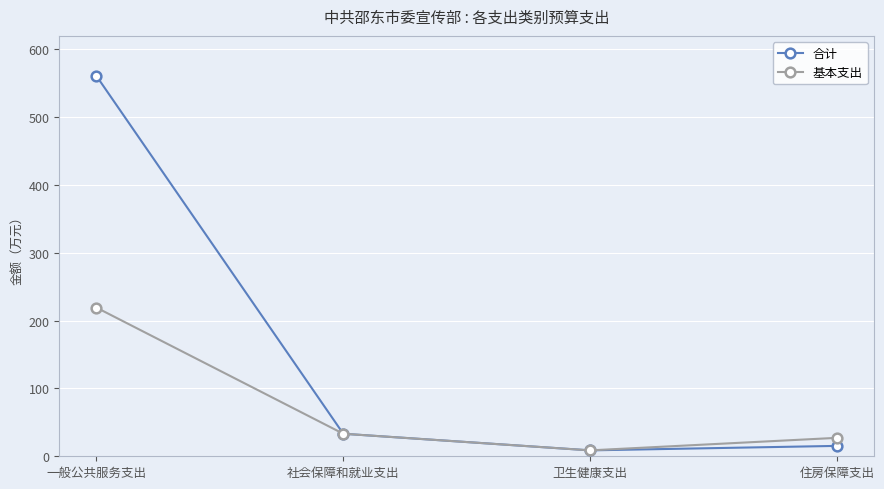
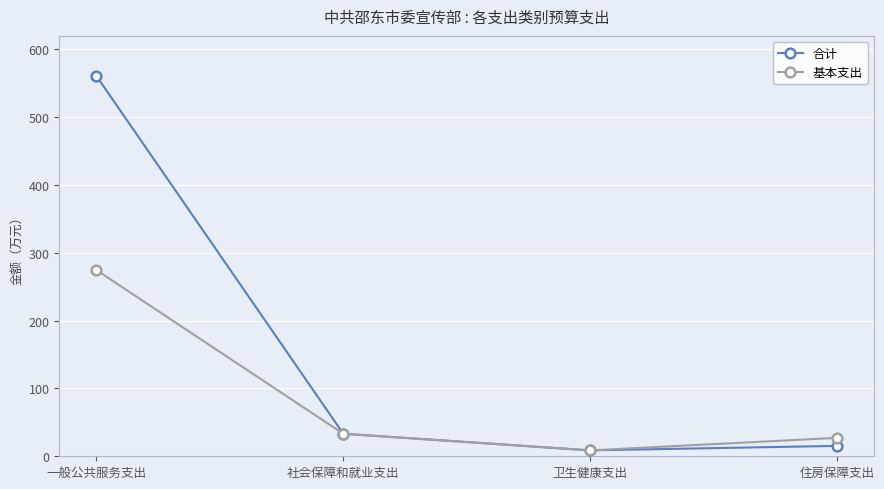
  {
    "合计": {
      "一般公共服务支出": 560,
      "住房保障支出": 20
    },
    "基本支出": {
-     "一般公共服务支出": 220,
+     "一般公共服务支出": 270,
      "住房保障支出": 30
    }
  }
